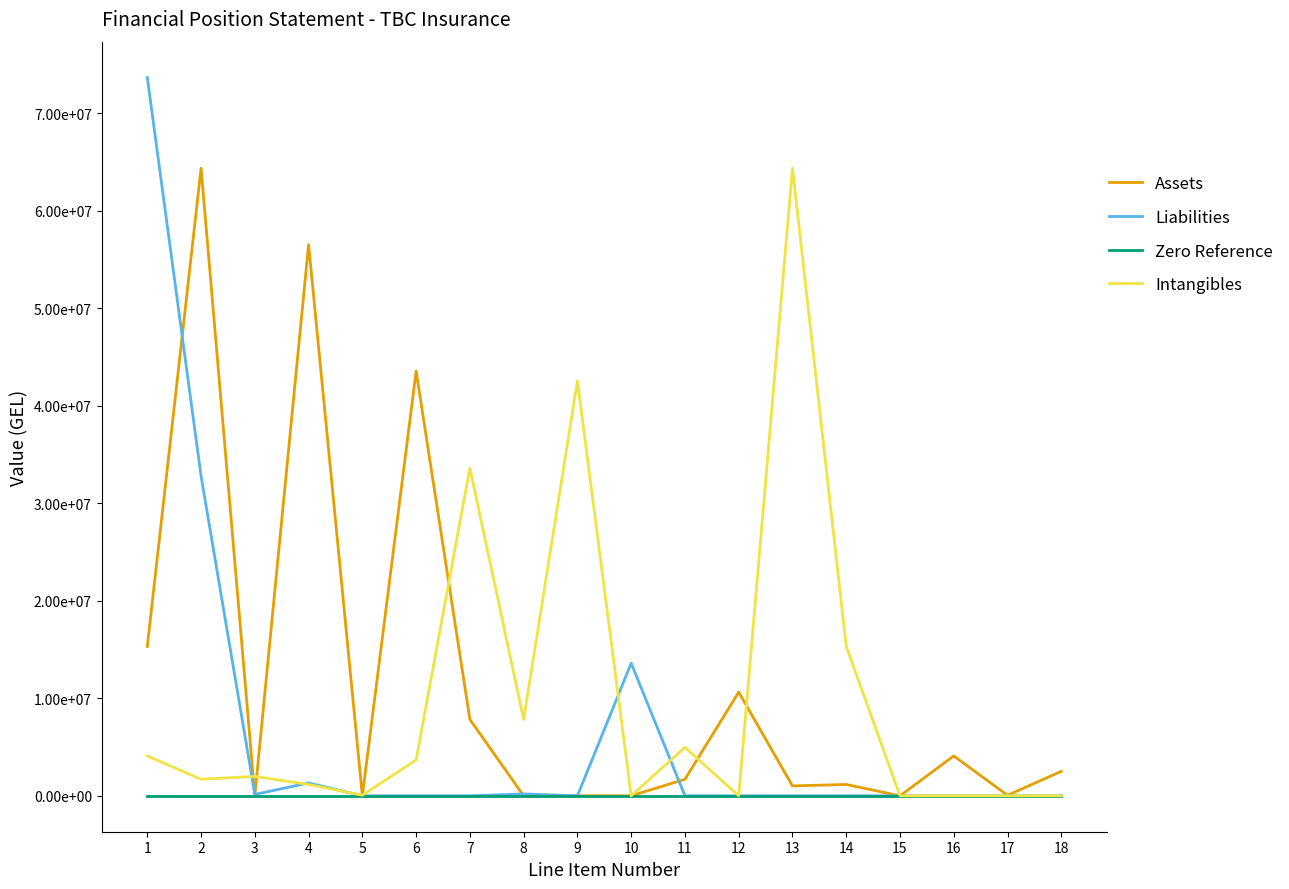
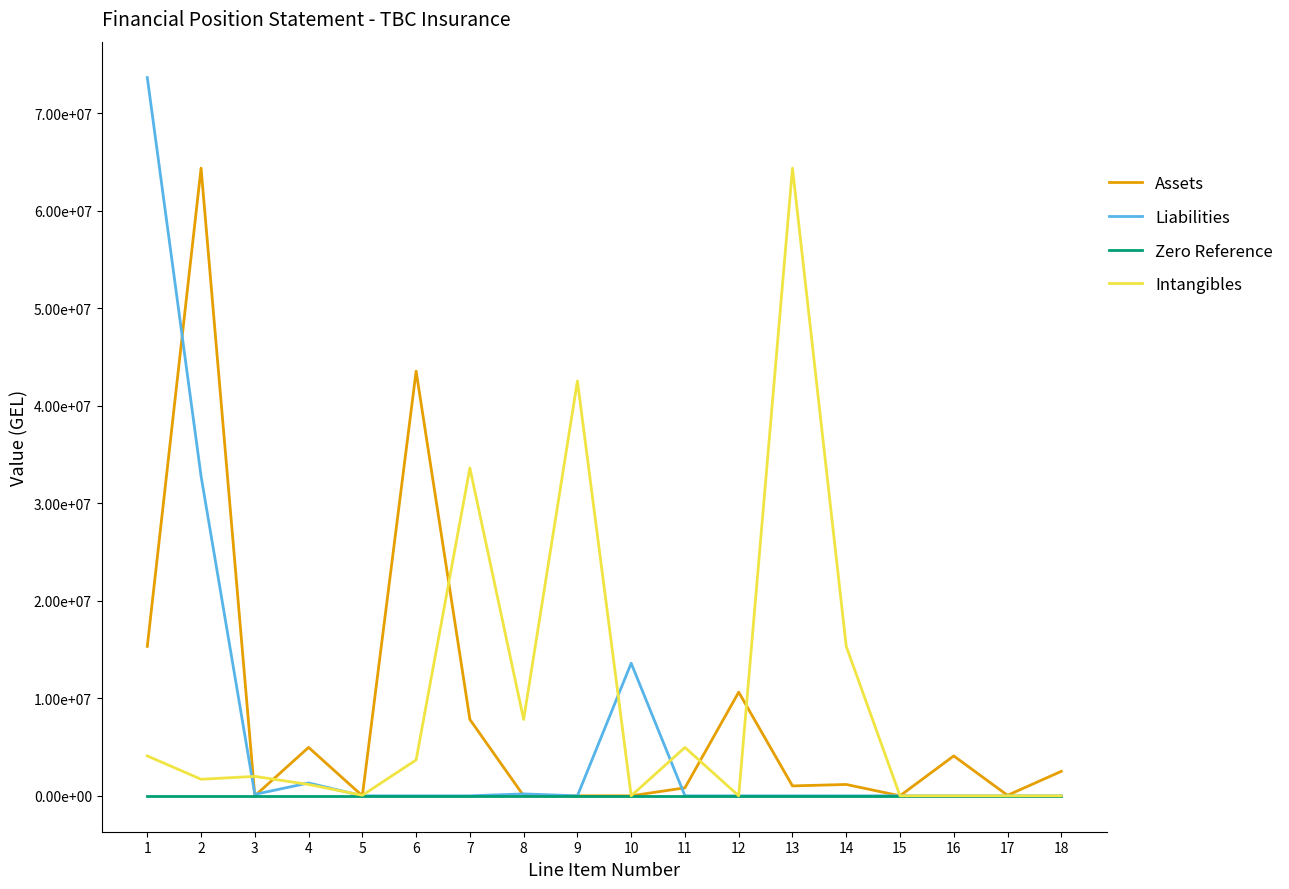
  {
    "Assets": {
      "1": 15000000,
      "2": 64000000,
-     "4": 57000000,
+     "4": 5000000,
      "6": 44000000,
      "7": 8000000,
-     "11": 2000000,
+     "11": 1000000,
      "12": 11000000,
      "13": 1000000,
      "14": 1000000,
      "16": 4000000,
      "18": 3000000
    },
    "Liabilities": {
      "1": 74000000,
      "2": 33000000,
      "10": 14000000
    },
    "Zero Reference": {
      "1": 0,
      "2": 0,
      "4": 0
    },
    "Intangibles": {
      "1": 4000000,
      "2": 2000000,
      "3": 2000000,
      "6": 4000000,
      "7": 34000000,
      "8": 8000000,
      "9": 43000000,
      "11": 5000000,
      "13": 64000000,
      "14": 15000000
    }
  }
